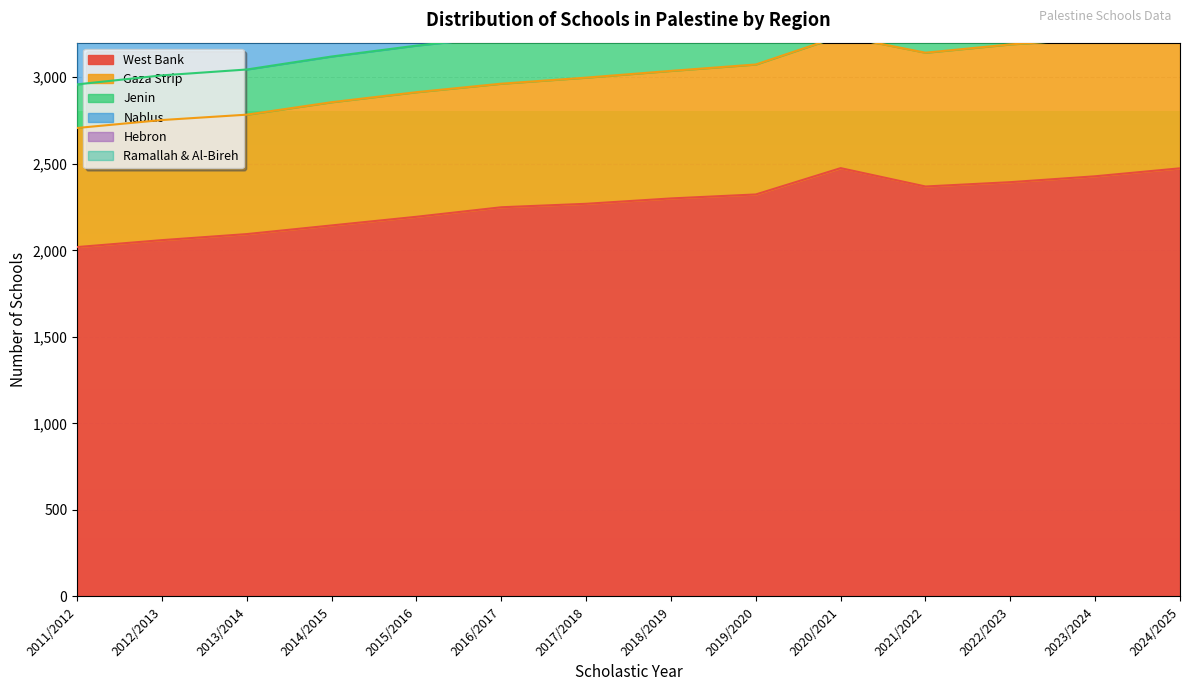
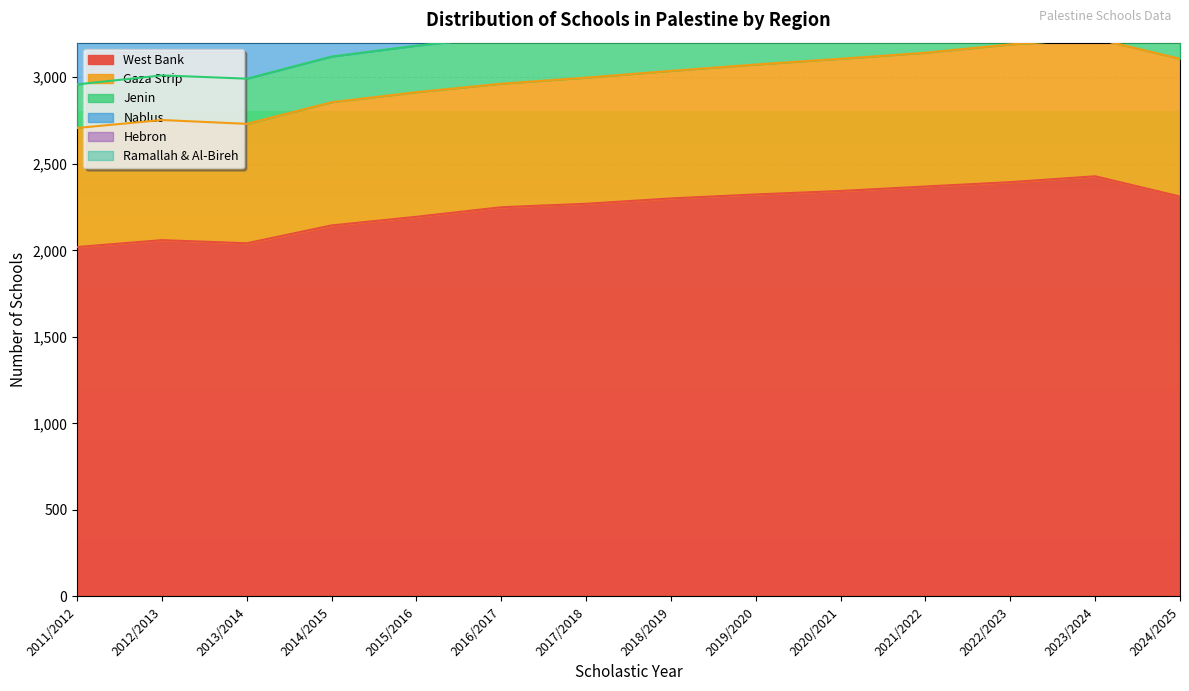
  {
    "West Bank": {
      "2011/2012": "2,020",
      "2012/2013": "2,060",
-     "2013/2014": "2,090",
+     "2013/2014": "2,040",
      "2014/2015": "2,140",
      "2015/2016": "2,190",
      "2016/2017": "2,250",
      "2017/2018": "2,270",
      "2018/2019": "2,300",
      "2019/2020": "2,320",
-     "2020/2021": "2,480",
+     "2020/2021": "2,340",
      "2021/2022": "2,370",
      "2022/2023": "2,390",
      "2023/2024": "2,430",
-     "2024/2025": "2,470"
+     "2024/2025": "2,310"
    },
    "Gaza Strip": {
      "2011/2012": "690",
      "2013/2014": "690",
      "2014/2015": "710",
      "2015/2016": "720",
      "2016/2017": "710",
      "2017/2018": "730",
      "2018/2019": "740",
      "2019/2020": "750",
      "2021/2022": "770",
      "2022/2023": "800"
    }
  }
